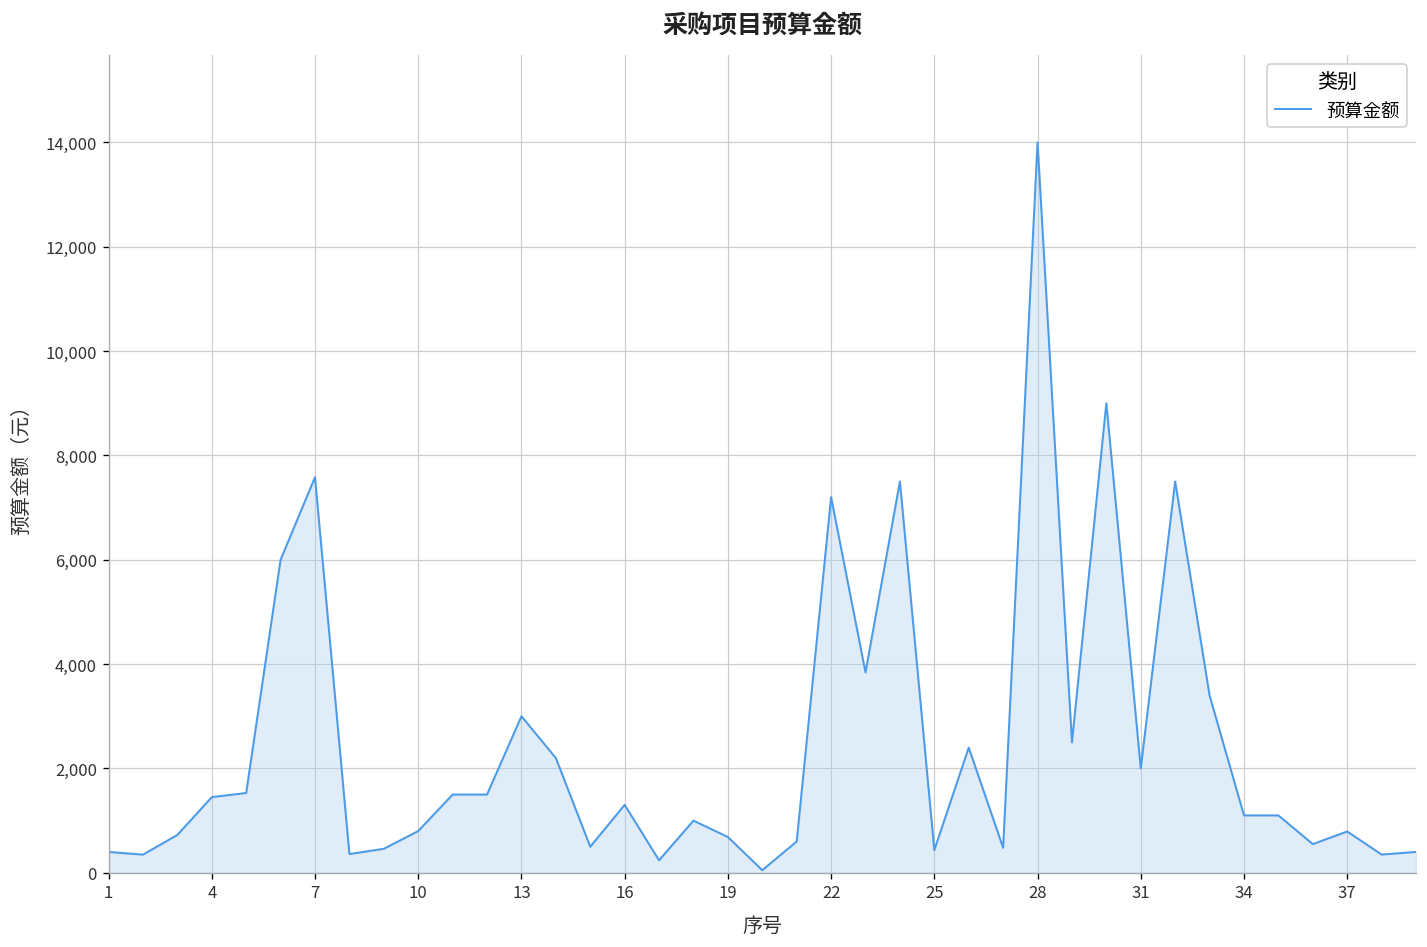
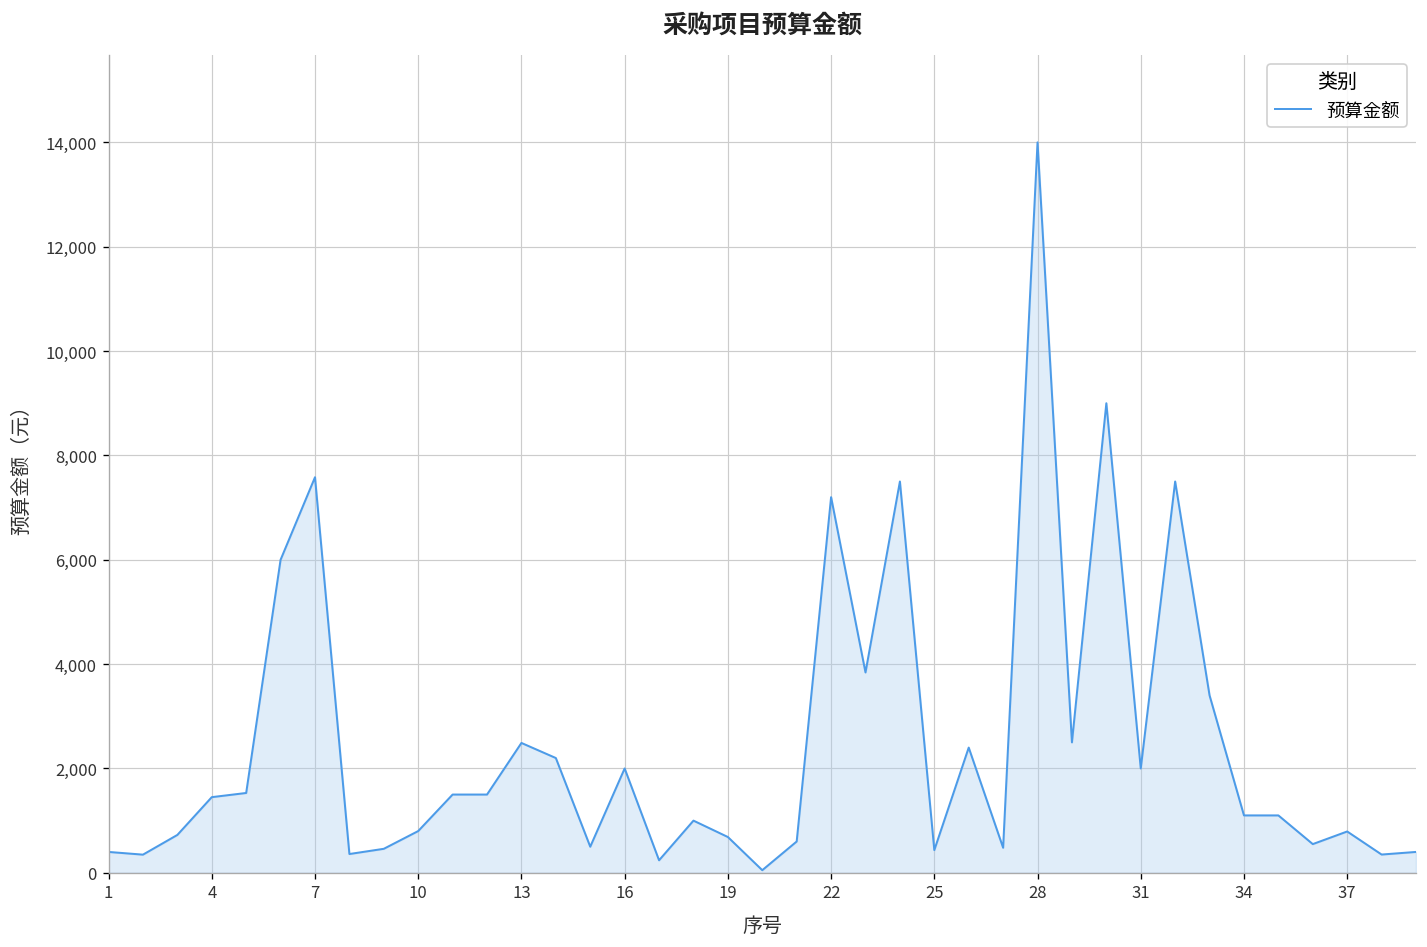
  {
    "1": "400",
    "4": "1,500",
    "7": "7,600",
    "10": "800",
-   "13": "3,000",
-   "16": "1,300",
+   "13": "2,500",
+   "16": "2,000",
    "19": "700",
    "22": "7,200",
    "25": "400",
    "28": "14,000",
    "31": "2,000",
    "34": "1,100",
    "37": "800"
  }
